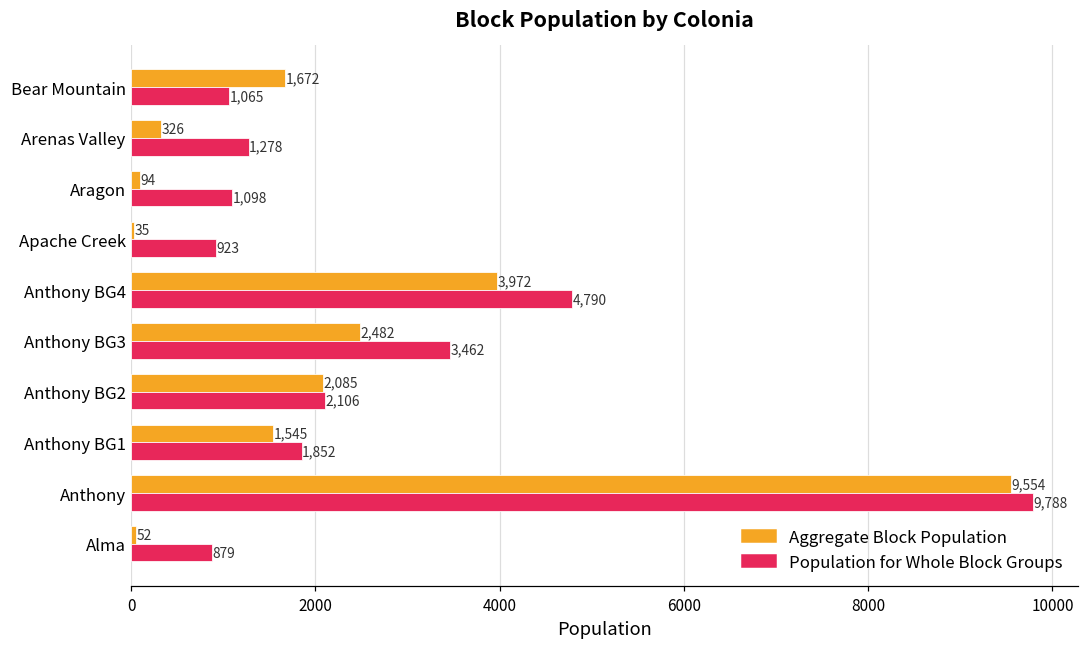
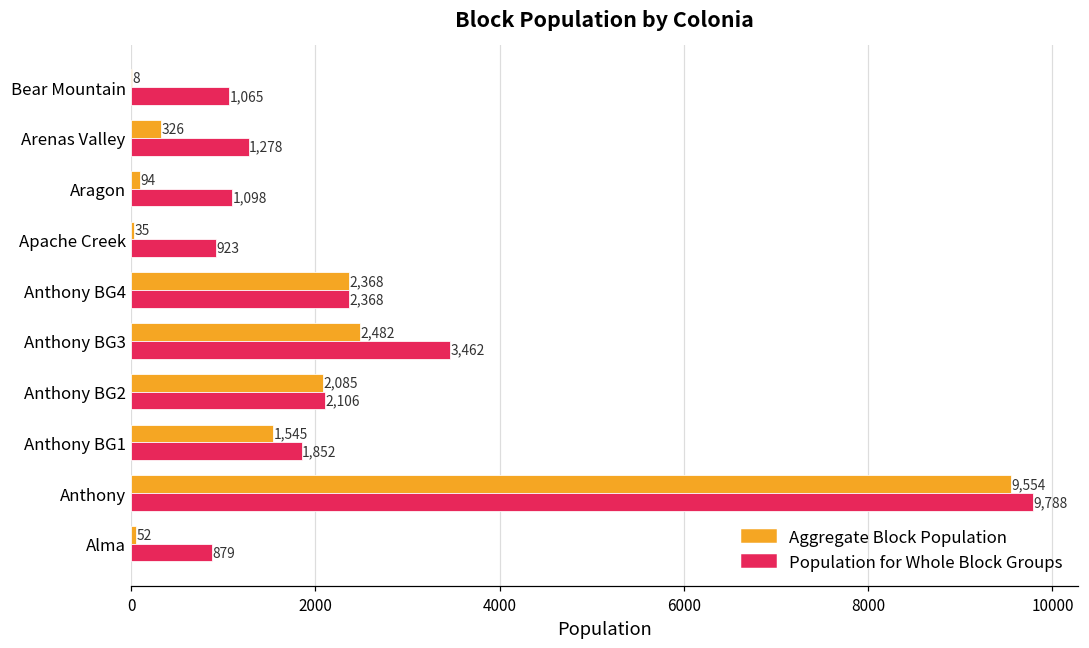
  {
    "Aggregate Block Population": {
-     "Bear Mountain": "1,672",
+     "Bear Mountain": "8",
      "Arenas Valley": "326",
      "Aragon": "94",
      "Apache Creek": "35",
-     "Anthony BG4": "3,972",
+     "Anthony BG4": "2,368",
      "Anthony BG3": "2,482",
      "Anthony BG2": "2,085",
      "Anthony BG1": "1,545",
      "Anthony": "9,554",
      "Alma": "52"
    },
    "Population for Whole Block Groups": {
      "Bear Mountain": "1,065",
      "Arenas Valley": "1,278",
      "Aragon": "1,098",
      "Apache Creek": "923",
-     "Anthony BG4": "4,790",
+     "Anthony BG4": "2,368",
      "Anthony BG3": "3,462",
      "Anthony BG2": "2,106",
      "Anthony BG1": "1,852",
      "Anthony": "9,788",
      "Alma": "879"
    }
  }
